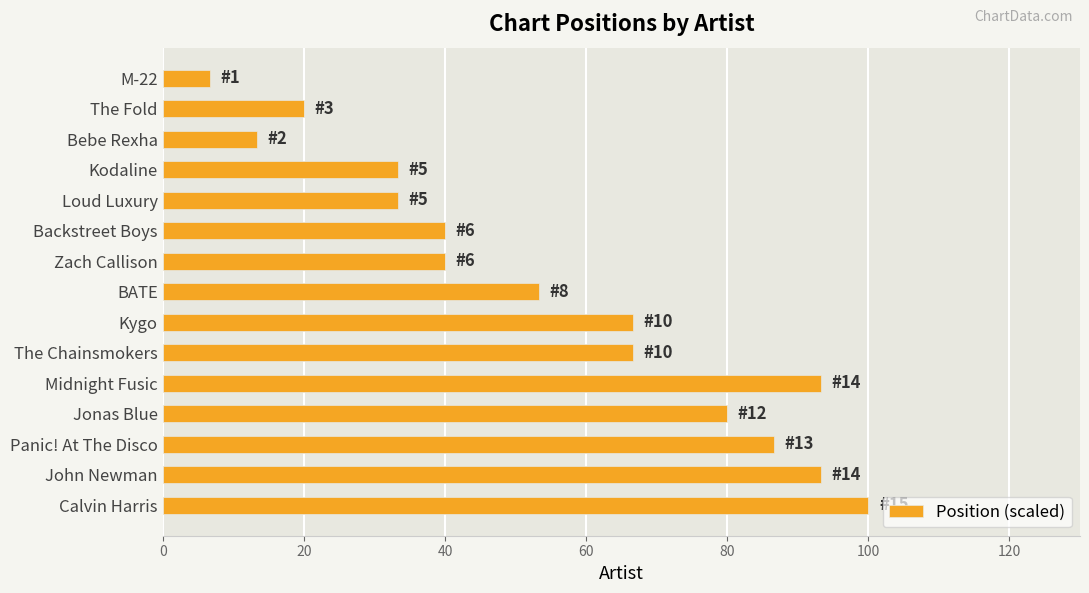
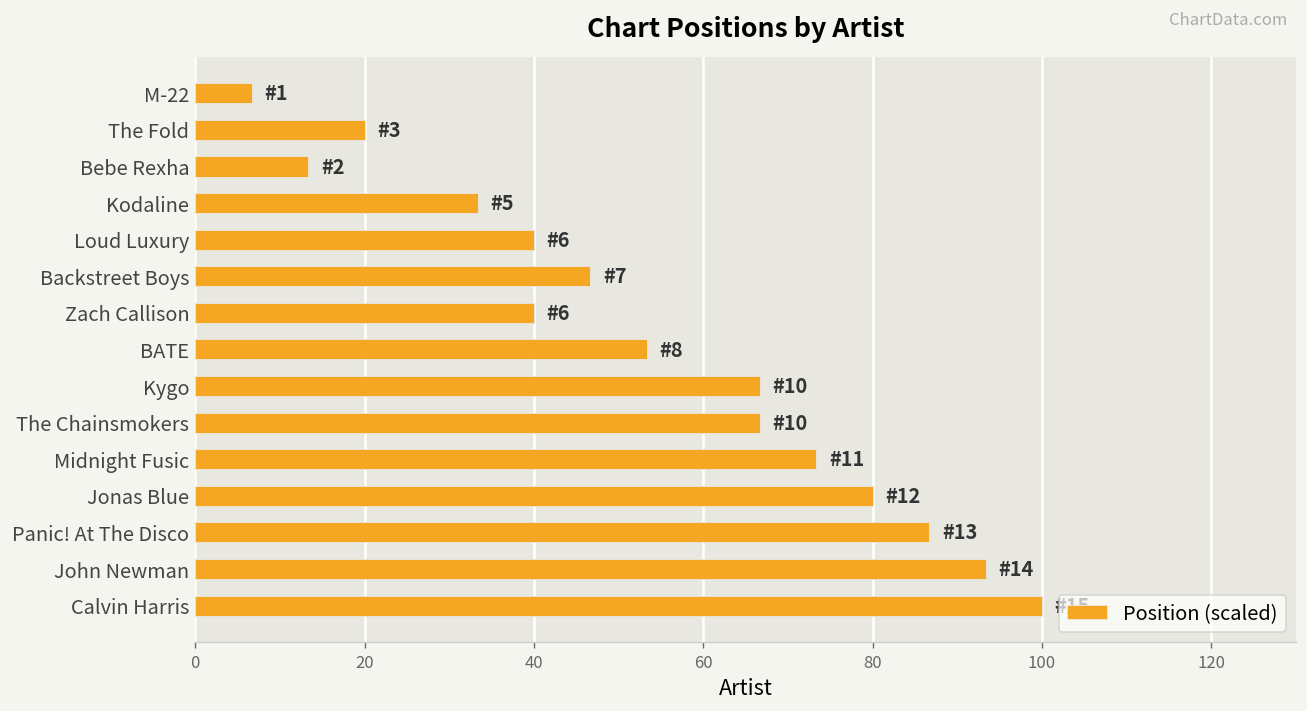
  {
-   "Loud Luxury": 5,
-   "Backstreet Boys": 6,
-   "Midnight Fusic": 14
+   "Loud Luxury": 6,
+   "Backstreet Boys": 7,
+   "Midnight Fusic": 11
  }
